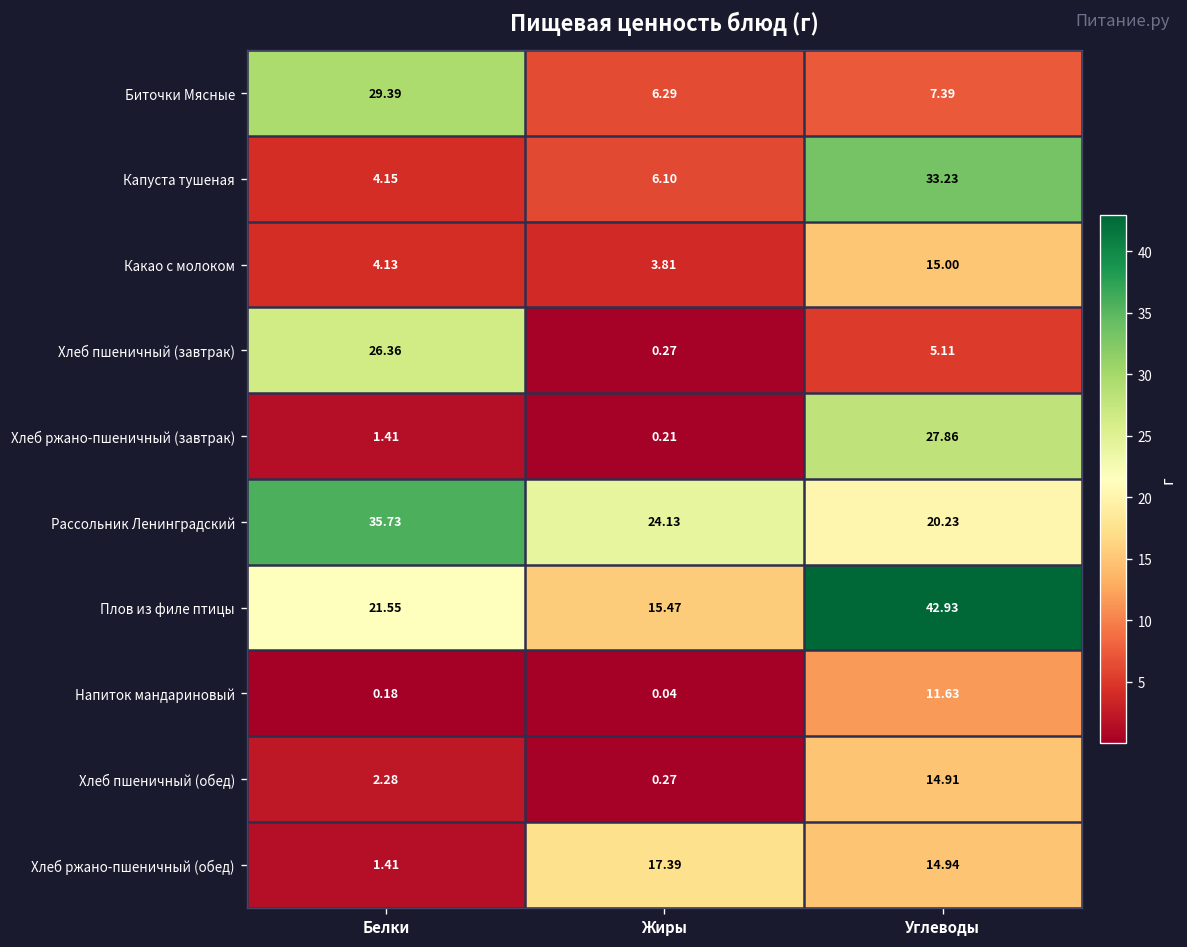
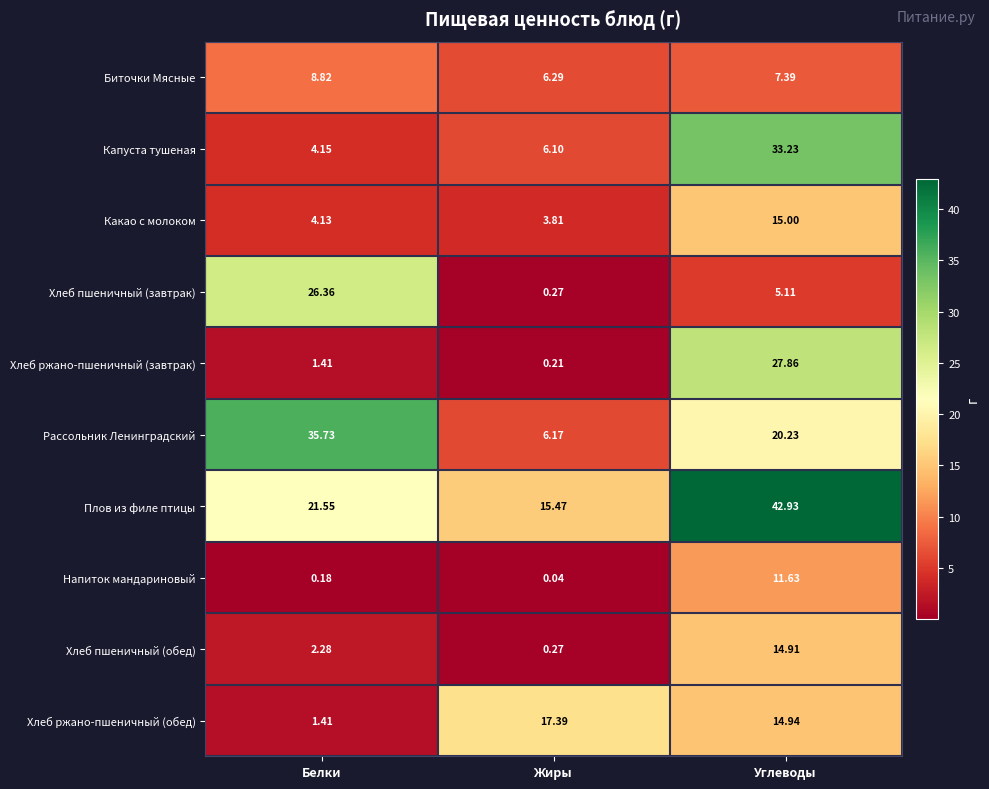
  {
    "Биточки Мясные": {
-     "Белки": 29.39,
+     "Белки": 8.82,
      "Жиры": 6.29,
      "Углеводы": 7.39
    },
    "Капуста тушеная": {
      "Белки": 4.15,
      "Жиры": 6.10,
      "Углеводы": 33.23
    },
    "Какао с молоком": {
      "Белки": 4.13,
      "Жиры": 3.81,
      "Углеводы": 15.00
    },
    "Хлеб пшеничный (завтрак)": {
      "Белки": 26.36,
      "Жиры": 0.27,
      "Углеводы": 5.11
    },
    "Хлеб ржано-пшеничный (завтрак)": {
      "Белки": 1.41,
      "Жиры": 0.21,
      "Углеводы": 27.86
    },
    "Рассольник Ленинградский": {
      "Белки": 35.73,
-     "Жиры": 24.13,
+     "Жиры": 6.17,
      "Углеводы": 20.23
    },
    "Плов из филе птицы": {
      "Белки": 21.55,
      "Жиры": 15.47,
      "Углеводы": 42.93
    },
    "Напиток мандариновый": {
      "Белки": 0.18,
      "Жиры": 0.04,
      "Углеводы": 11.63
    },
    "Хлеб пшеничный (обед)": {
      "Белки": 2.28,
      "Жиры": 0.27,
      "Углеводы": 14.91
    },
    "Хлеб ржано-пшеничный (обед)": {
      "Белки": 1.41,
      "Жиры": 17.39,
      "Углеводы": 14.94
    }
  }
